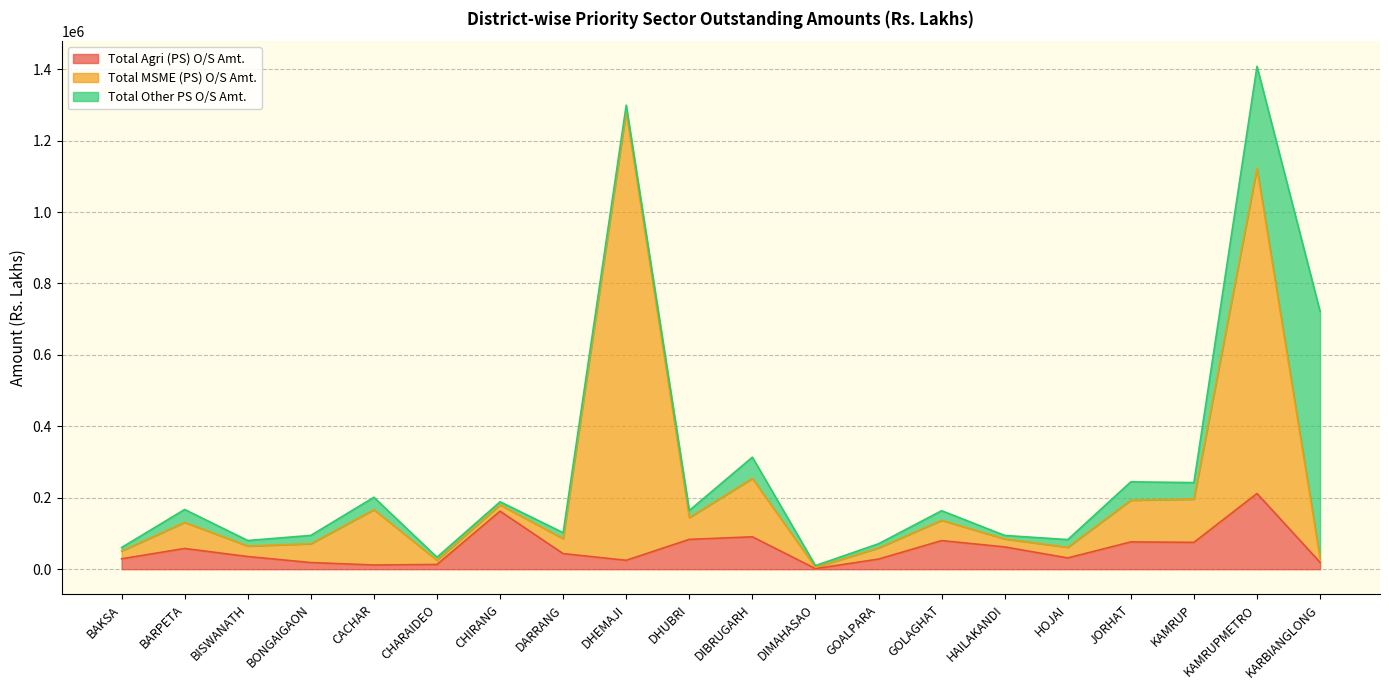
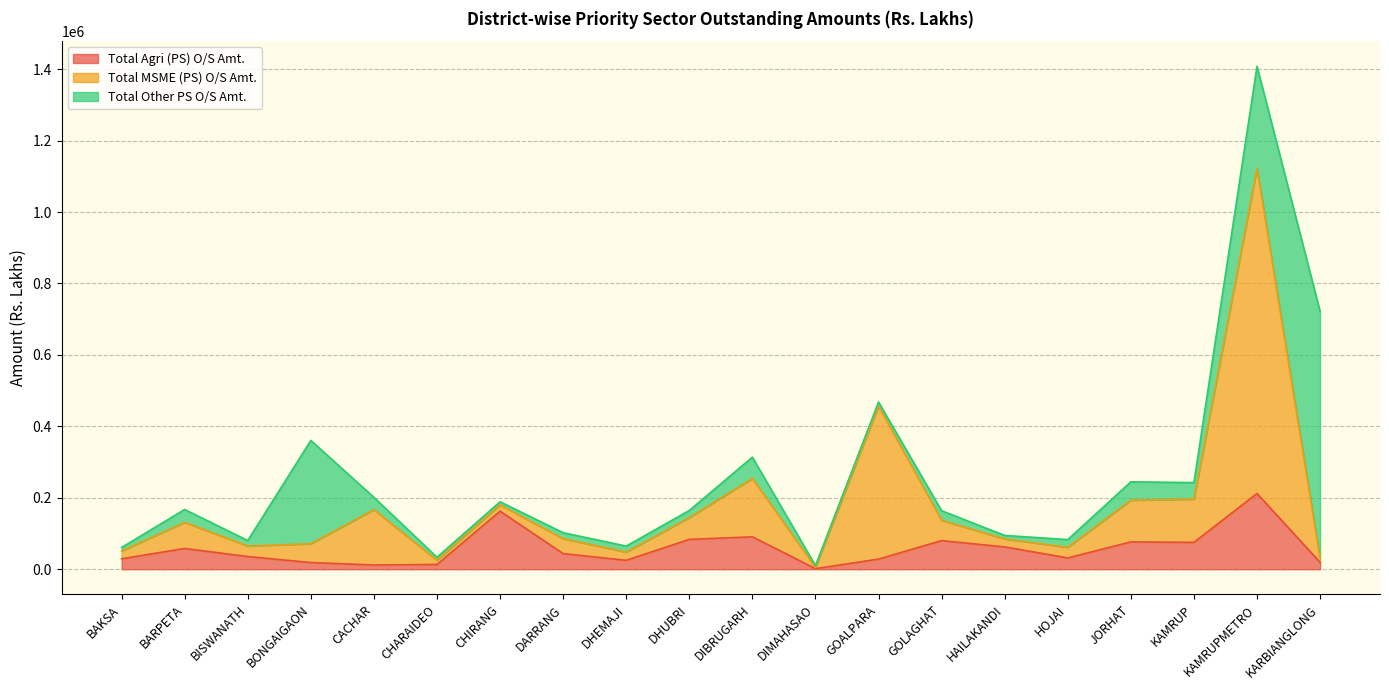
  {
    "Total Agri (PS) O/S Amt.": {
      "BAKSA": 30000,
      "BARPETA": 60000,
      "BISWANATH": 40000,
      "BONGAIGAON": 20000,
      "CACHAR": 10000,
      "CHARAIDEO": 10000,
      "CHIRANG": 160000,
      "DARRANG": 40000,
      "DHEMAJI": 20000,
      "DHUBRI": 80000,
      "DIBRUGARH": 90000,
      "GOALPARA": 30000,
      "GOLAGHAT": 80000,
      "HAILAKANDI": 60000,
      "HOJAI": 30000,
      "JORHAT": 80000,
      "KAMRUP": 80000,
      "KAMRUPMETRO": 210000,
      "KARBIANGLONG": 20000
    },
    "Total MSME (PS) O/S Amt.": {
      "BAKSA": 20000,
      "BARPETA": 70000,
      "BISWANATH": 30000,
      "BONGAIGAON": 50000,
      "CACHAR": 150000,
      "CHARAIDEO": 10000,
      "CHIRANG": 20000,
      "DARRANG": 40000,
-     "DHEMAJI": 1260000,
+     "DHEMAJI": 20000,
      "DHUBRI": 60000,
      "DIBRUGARH": 160000,
-     "GOALPARA": 30000,
+     "GOALPARA": 430000,
      "GOLAGHAT": 60000,
      "HAILAKANDI": 20000,
      "HOJAI": 30000,
      "JORHAT": 120000,
      "KAMRUP": 120000,
      "KAMRUPMETRO": 910000,
      "KARBIANGLONG": 10000
    },
    "Total Other PS O/S Amt.": {
      "BAKSA": 10000,
      "BARPETA": 40000,
      "BISWANATH": 20000,
-     "BONGAIGAON": 20000,
+     "BONGAIGAON": 290000,
      "CACHAR": 30000,
      "CHARAIDEO": 10000,
      "CHIRANG": 10000,
      "DARRANG": 20000,
      "DHEMAJI": 20000,
      "DHUBRI": 20000,
      "DIBRUGARH": 60000,
      "GOALPARA": 10000,
      "GOLAGHAT": 30000,
      "HAILAKANDI": 10000,
      "HOJAI": 20000,
      "JORHAT": 50000,
      "KAMRUP": 50000,
      "KAMRUPMETRO": 290000,
      "KARBIANGLONG": 690000
    }
  }
